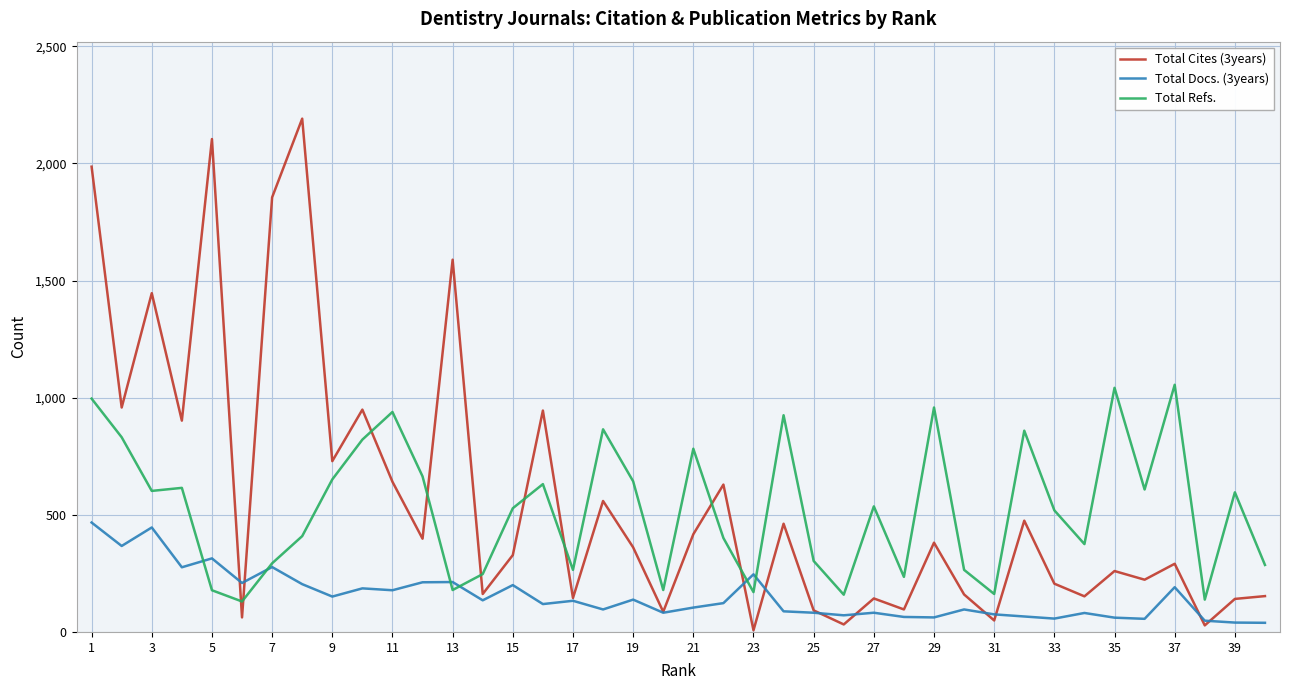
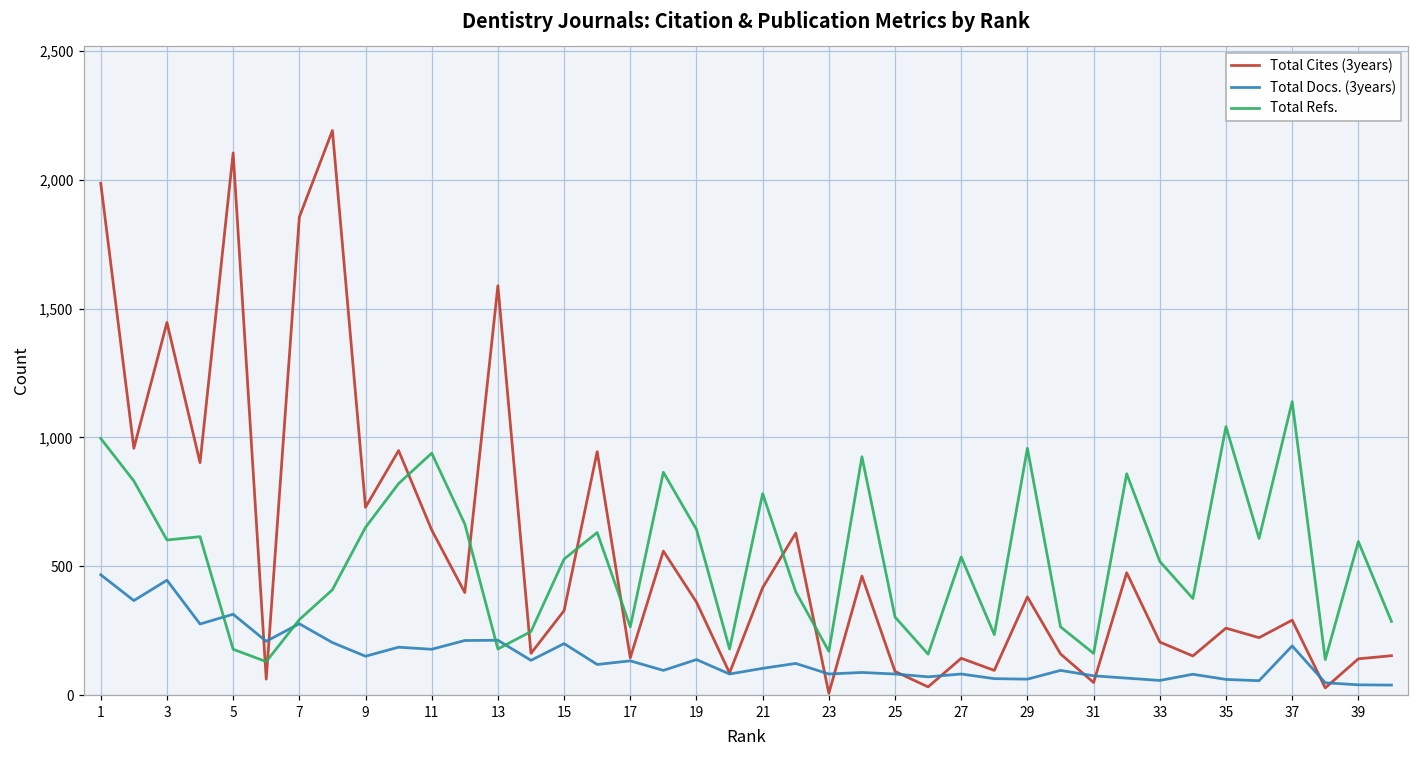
  {
    "Total Cites (3years)": {
      "1": "1,990",
      "3": "1,450",
      "5": "2,100",
      "7": "1,860",
      "9": "730",
      "11": "640",
      "13": "1,590",
      "15": "330",
      "17": "150",
      "19": "360",
      "21": "420",
      "23": "10",
      "27": "140",
      "29": "380",
      "31": "50",
      "33": "210",
      "35": "260",
      "37": "290",
      "39": "140"
    },
    "Total Docs. (3years)": {
      "1": "470",
      "3": "450",
      "5": "310",
      "7": "280",
      "9": "150",
      "11": "180",
      "13": "210",
      "15": "200",
      "17": "130",
      "19": "140",
      "21": "100",
-     "23": "250",
+     "23": "80",
      "27": "80",
      "29": "60",
      "31": "80",
      "33": "60",
      "35": "60",
      "37": "190",
      "39": "40"
    },
    "Total Refs.": {
      "1": "1,000",
      "3": "600",
      "5": "180",
      "7": "290",
      "9": "650",
      "11": "940",
      "13": "180",
      "15": "530",
      "17": "270",
      "19": "640",
      "21": "780",
      "23": "170",
      "25": "300",
      "27": "540",
      "29": "960",
      "31": "160",
      "33": "520",
      "35": "1,040",
-     "37": "1,060",
+     "37": "1,140",
      "39": "600"
    }
  }
